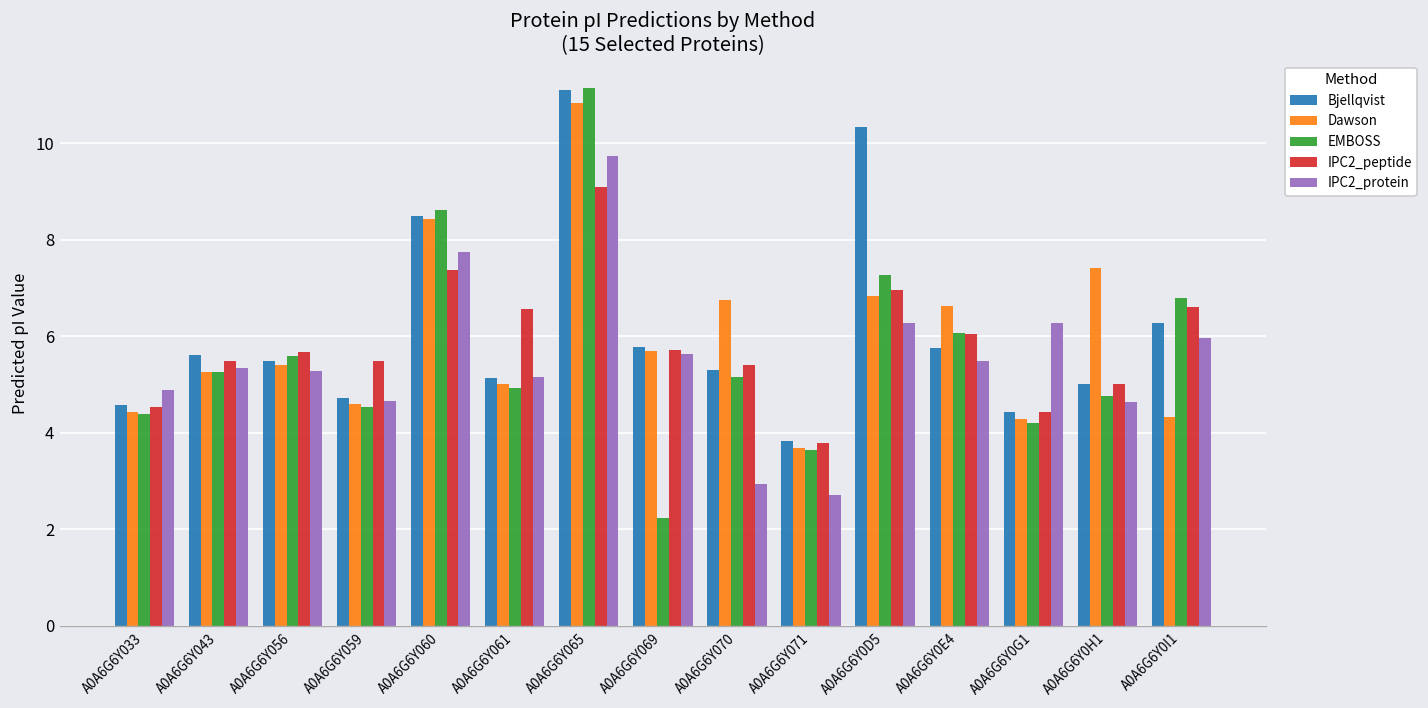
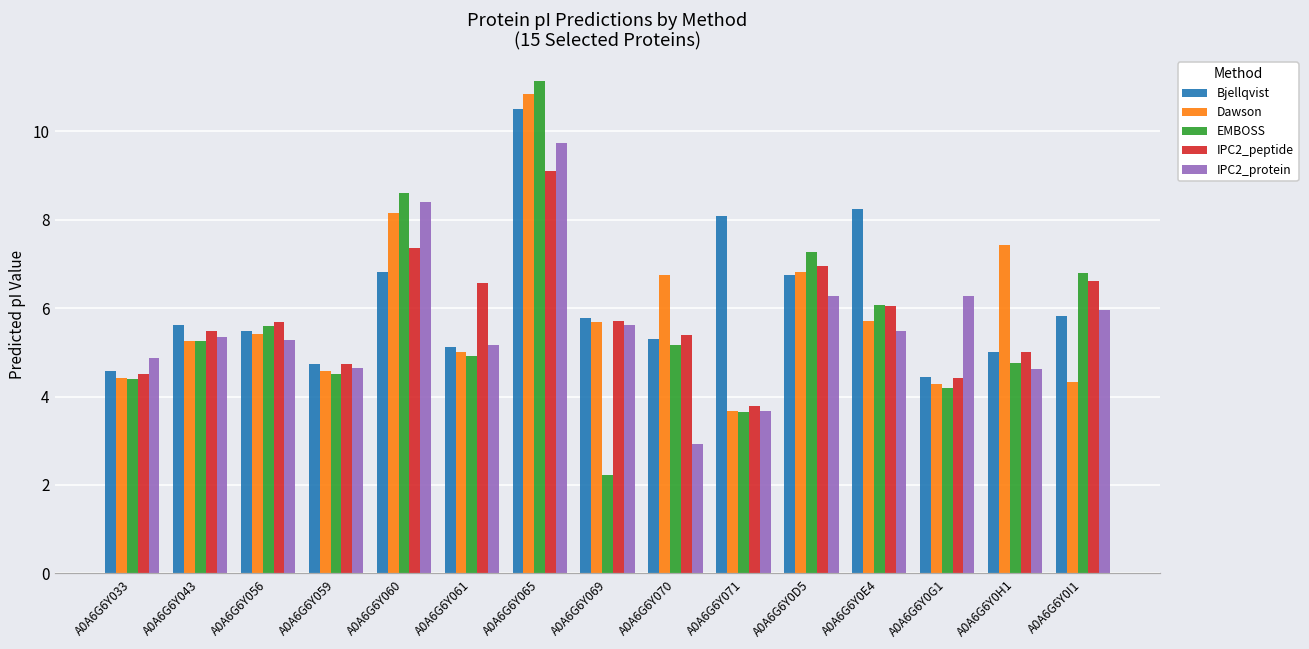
  {
    "Bjellqvist": {
      "A0A6G6Y033": 4.6,
      "A0A6G6Y043": 5.6,
      "A0A6G6Y056": 5.5,
      "A0A6G6Y059": 4.7,
-     "A0A6G6Y060": 8.5,
+     "A0A6G6Y060": 6.8,
      "A0A6G6Y061": 5.1,
-     "A0A6G6Y065": 11.1,
+     "A0A6G6Y065": 10.5,
      "A0A6G6Y069": 5.8,
      "A0A6G6Y070": 5.3,
-     "A0A6G6Y071": 3.8,
-     "A0A6G6Y0D5": 10.3,
-     "A0A6G6Y0E4": 5.8,
+     "A0A6G6Y071": 8.1,
+     "A0A6G6Y0D5": 6.8,
+     "A0A6G6Y0E4": 8.2,
      "A0A6G6Y0G1": 4.4,
      "A0A6G6Y0H1": 5.0,
-     "A0A6G6Y0I1": 6.3
+     "A0A6G6Y0I1": 5.8
    },
    "Dawson": {
      "A0A6G6Y033": 4.4,
      "A0A6G6Y043": 5.3,
      "A0A6G6Y056": 5.4,
      "A0A6G6Y059": 4.6,
-     "A0A6G6Y060": 8.4,
+     "A0A6G6Y060": 8.1,
      "A0A6G6Y061": 5.0,
      "A0A6G6Y065": 10.8,
      "A0A6G6Y069": 5.7,
      "A0A6G6Y070": 6.7,
      "A0A6G6Y071": 3.7,
      "A0A6G6Y0D5": 6.8,
-     "A0A6G6Y0E4": 6.6,
+     "A0A6G6Y0E4": 5.7,
      "A0A6G6Y0G1": 4.3,
      "A0A6G6Y0H1": 7.4,
      "A0A6G6Y0I1": 4.3
    },
    "EMBOSS": {
      "A0A6G6Y033": 4.4,
      "A0A6G6Y043": 5.2,
      "A0A6G6Y056": 5.6,
      "A0A6G6Y059": 4.5,
      "A0A6G6Y060": 8.6,
      "A0A6G6Y061": 4.9,
      "A0A6G6Y065": 11.1,
      "A0A6G6Y069": 2.2,
      "A0A6G6Y070": 5.2,
      "A0A6G6Y071": 3.6,
      "A0A6G6Y0D5": 7.3,
      "A0A6G6Y0E4": 6.1,
      "A0A6G6Y0G1": 4.2,
      "A0A6G6Y0H1": 4.7,
      "A0A6G6Y0I1": 6.8
    },
    "IPC2_peptide": {
      "A0A6G6Y033": 4.5,
      "A0A6G6Y043": 5.5,
      "A0A6G6Y056": 5.7,
-     "A0A6G6Y059": 5.5,
+     "A0A6G6Y059": 4.7,
      "A0A6G6Y060": 7.4,
      "A0A6G6Y061": 6.6,
      "A0A6G6Y065": 9.1,
      "A0A6G6Y069": 5.7,
      "A0A6G6Y070": 5.4,
      "A0A6G6Y071": 3.8,
      "A0A6G6Y0D5": 7.0,
      "A0A6G6Y0E4": 6.0,
      "A0A6G6Y0G1": 4.4,
      "A0A6G6Y0H1": 5.0,
      "A0A6G6Y0I1": 6.6
    },
    "IPC2_protein": {
      "A0A6G6Y033": 4.9,
      "A0A6G6Y043": 5.3,
      "A0A6G6Y056": 5.3,
      "A0A6G6Y059": 4.6,
-     "A0A6G6Y060": 7.7,
+     "A0A6G6Y060": 8.4,
      "A0A6G6Y061": 5.2,
      "A0A6G6Y065": 9.7,
      "A0A6G6Y069": 5.6,
      "A0A6G6Y070": 2.9,
-     "A0A6G6Y071": 2.7,
+     "A0A6G6Y071": 3.7,
      "A0A6G6Y0D5": 6.3,
      "A0A6G6Y0E4": 5.5,
      "A0A6G6Y0G1": 6.3,
      "A0A6G6Y0H1": 4.6,
      "A0A6G6Y0I1": 6.0
    }
  }
